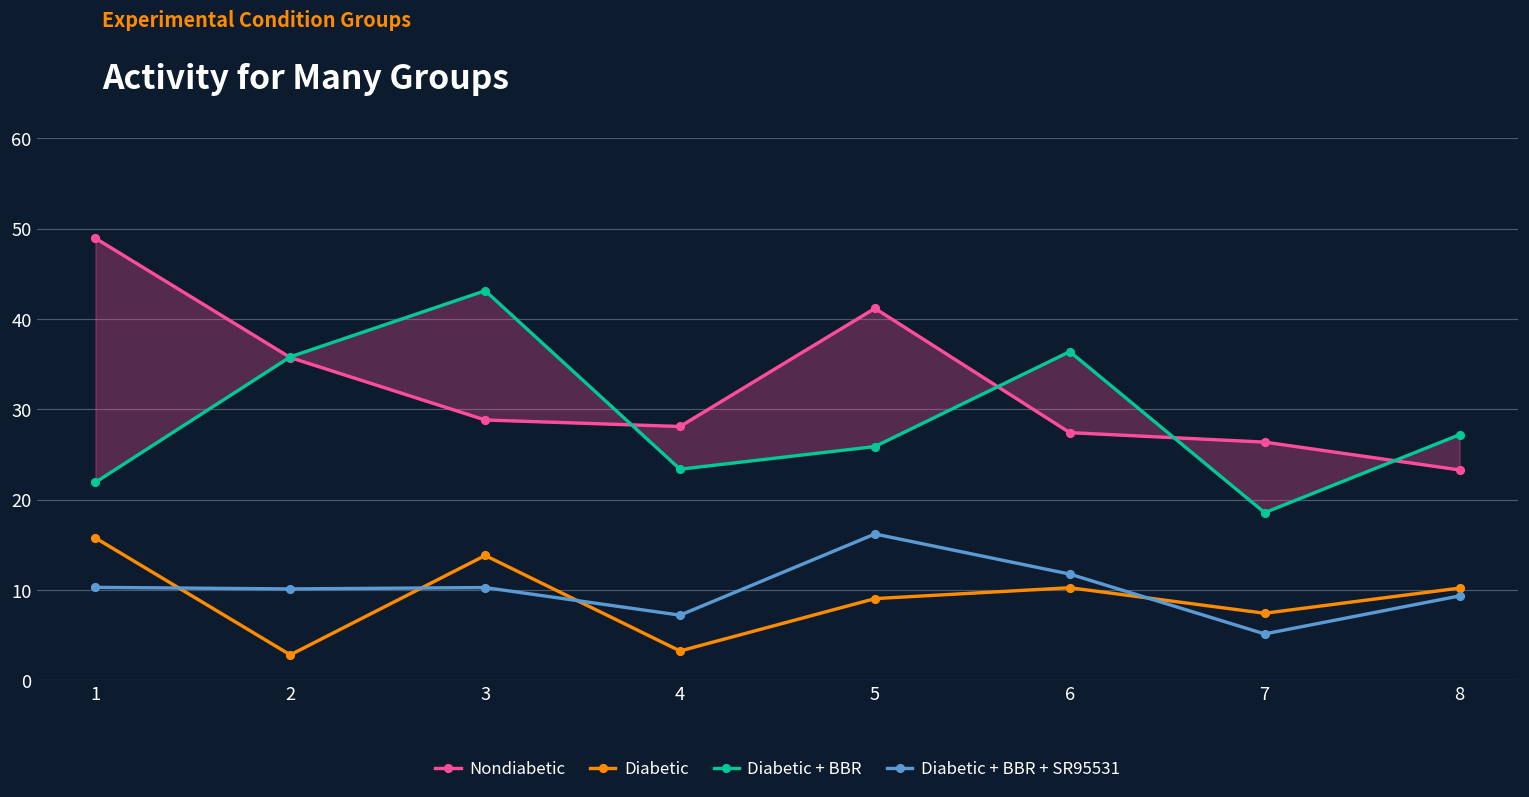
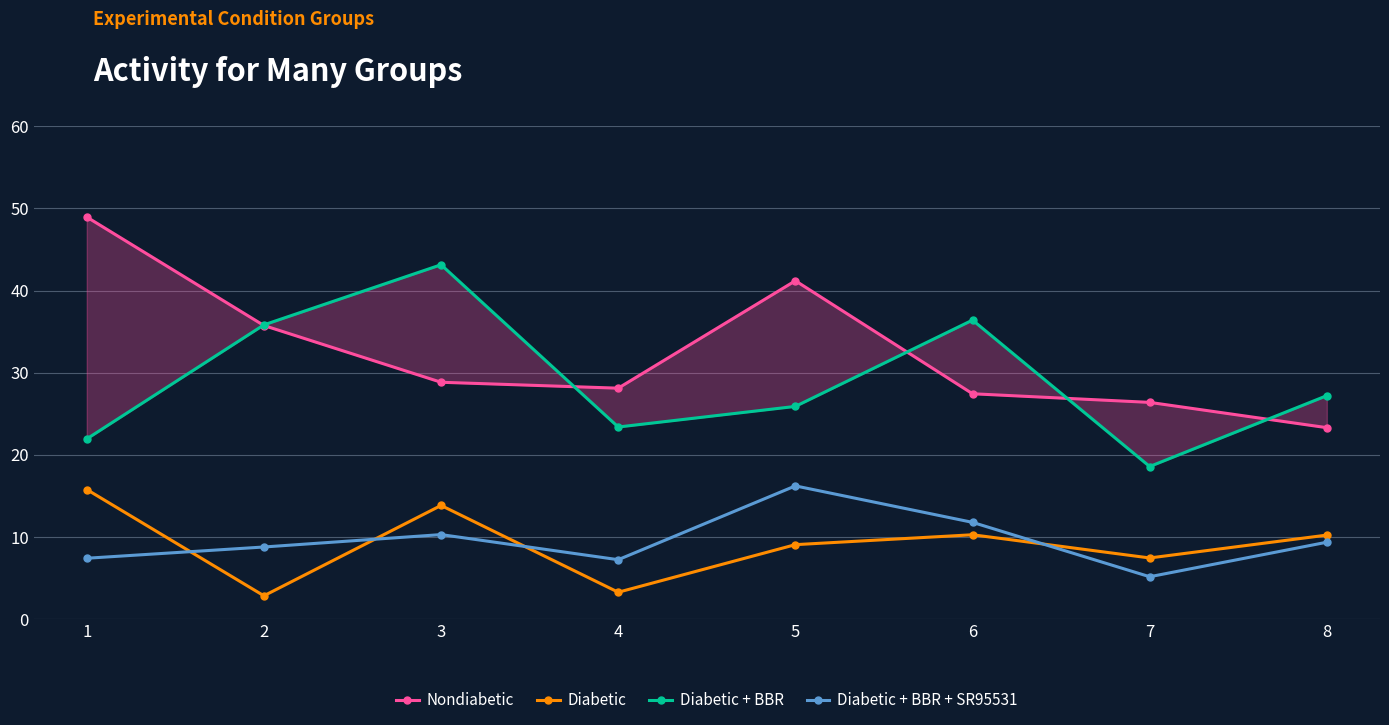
  {
    "Diabetic": {
      "1": 16,
      "2": 3,
      "3": 14,
      "4": 3,
      "5": 9,
      "6": 10,
      "7": 7,
      "8": 10
    },
    "Diabetic + BBR": {
      "1": 22,
      "4": 23,
      "5": 26,
      "7": 19
    },
    "Diabetic + BBR + SR95531": {
-     "1": 10,
-     "2": 10,
+     "1": 7,
+     "2": 9,
      "3": 10,
      "4": 7,
      "5": 16,
      "6": 12,
      "7": 5,
      "8": 9
    }
  }
